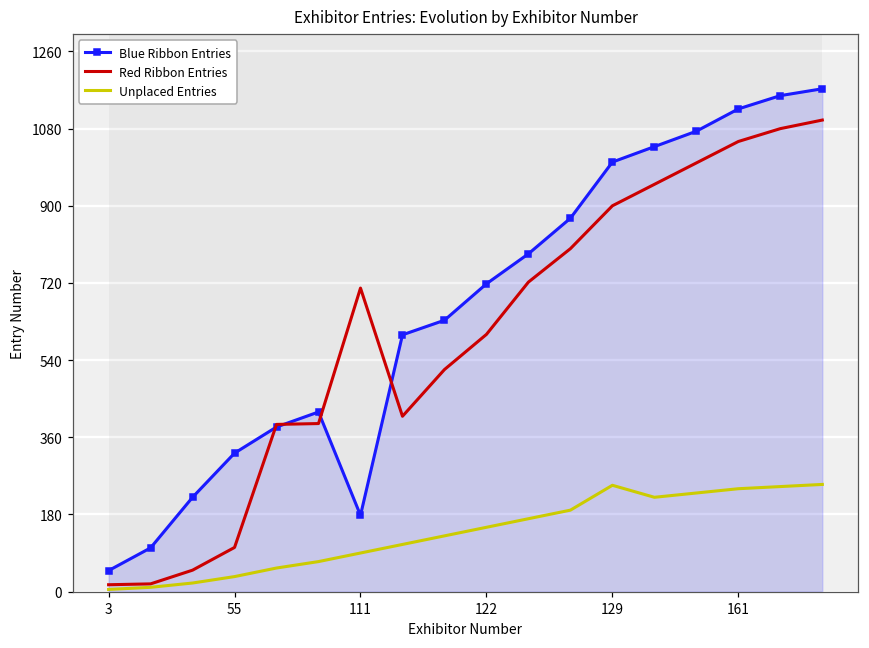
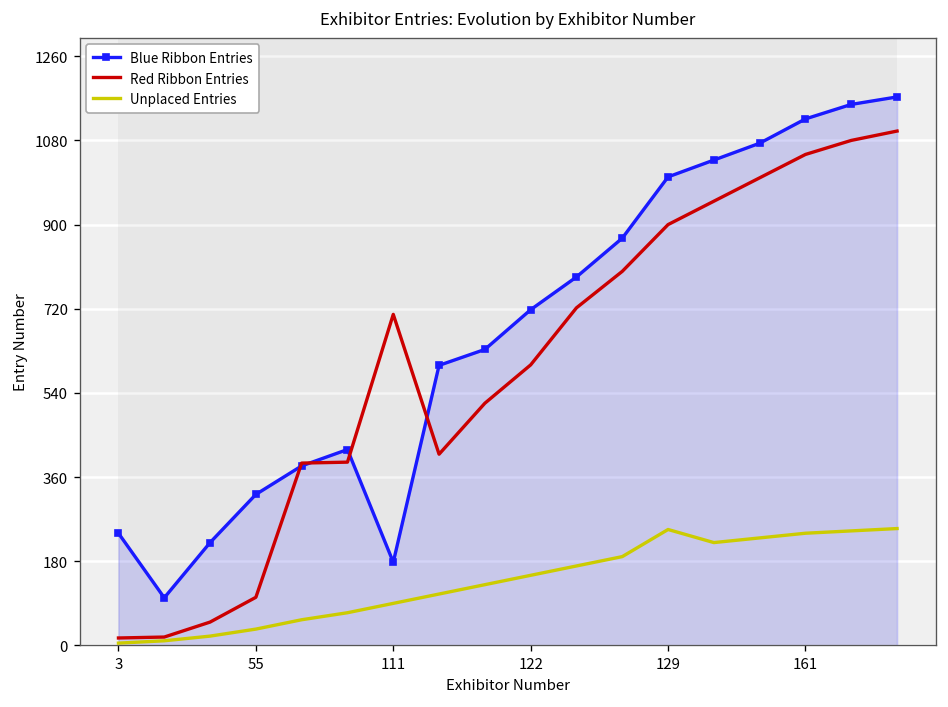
  {
    "Blue Ribbon Entries": {
-     "3": 50,
+     "3": 240,
      "55": 320,
      "111": 180,
      "122": 720,
      "129": 1000,
      "161": 1130
    },
    "Red Ribbon Entries": {
      "3": 20,
      "55": 100,
      "111": 710,
      "122": 600,
      "129": 900,
      "161": 1050
    },
    "Unplaced Entries": {
      "3": 10,
      "55": 40,
      "111": 90,
      "122": 150,
      "129": 250,
      "161": 240
    }
  }
